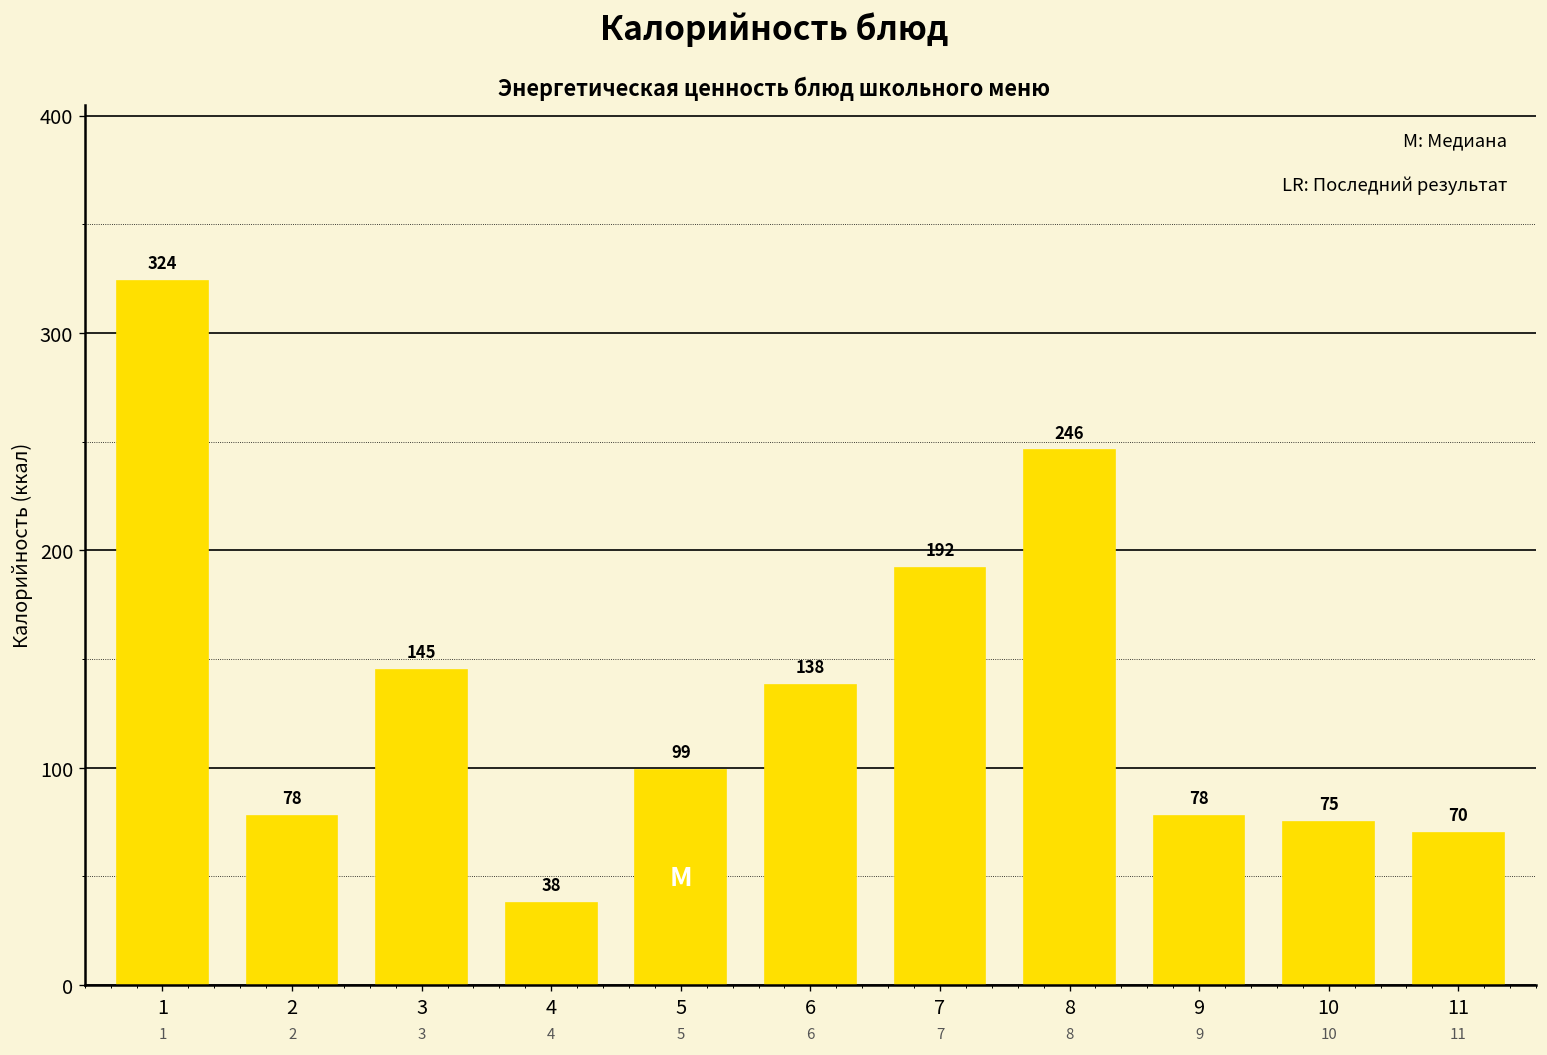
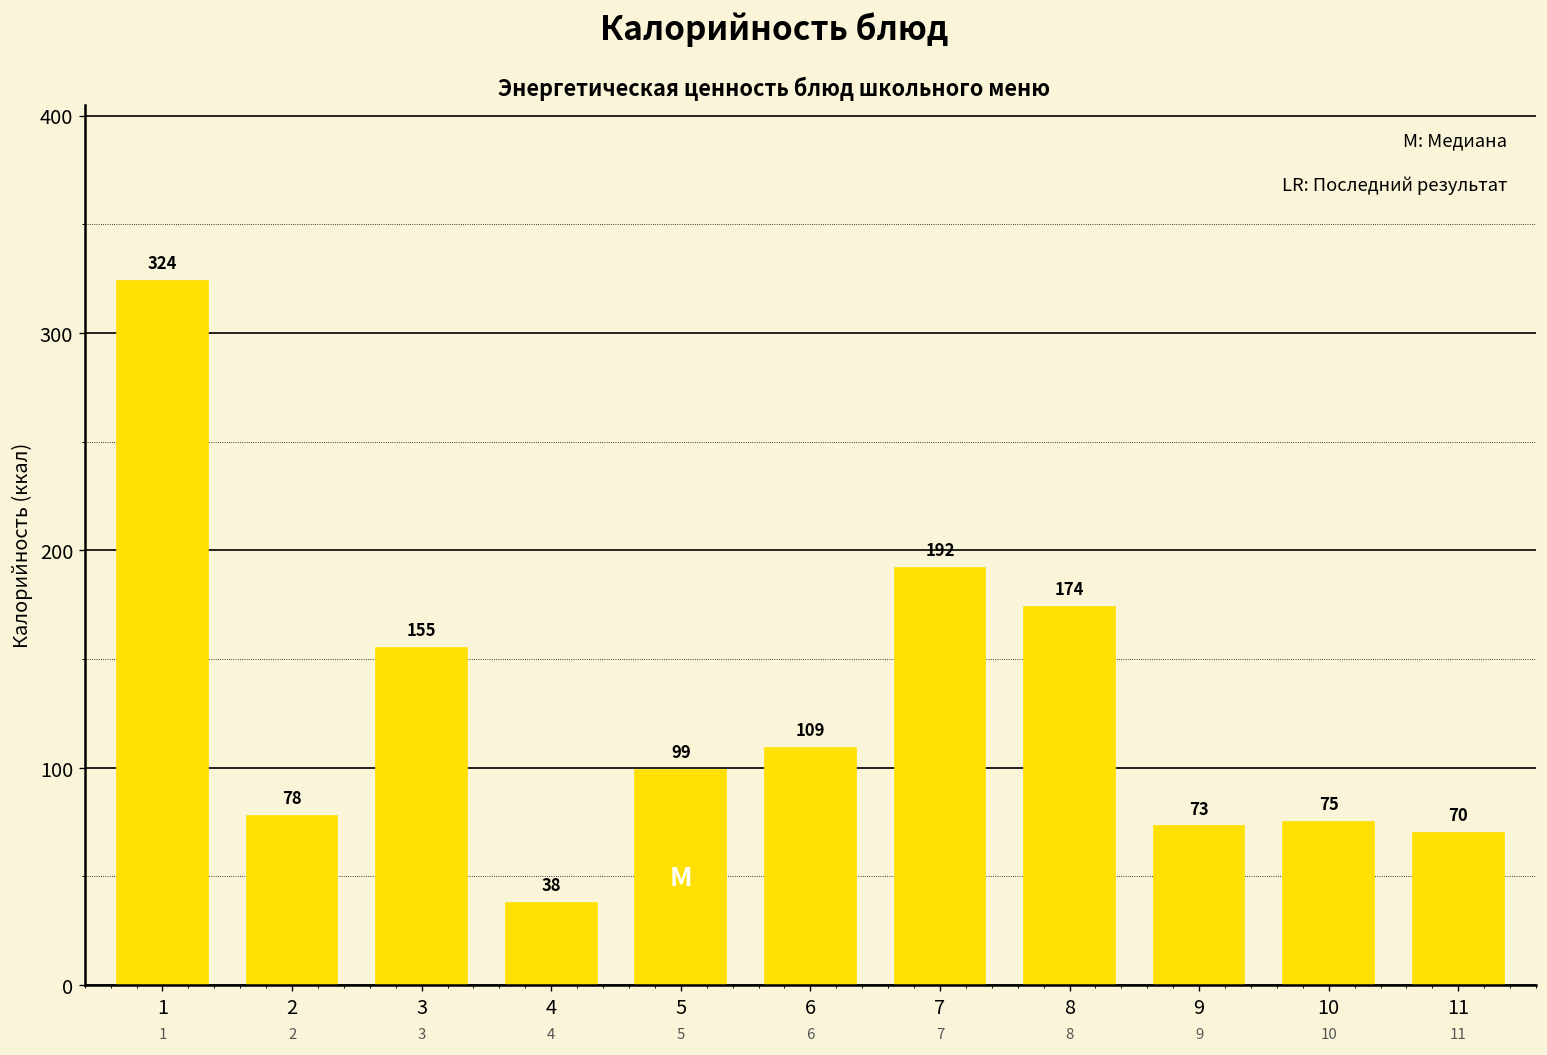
  {
    "1": 324,
    "2": 78,
-   "3": 145,
+   "3": 155,
    "4": 38,
    "5": 99,
-   "6": 138,
+   "6": 109,
    "7": 192,
-   "8": 246,
-   "9": 78,
+   "8": 174,
+   "9": 73,
    "10": 75,
    "11": 70
  }
